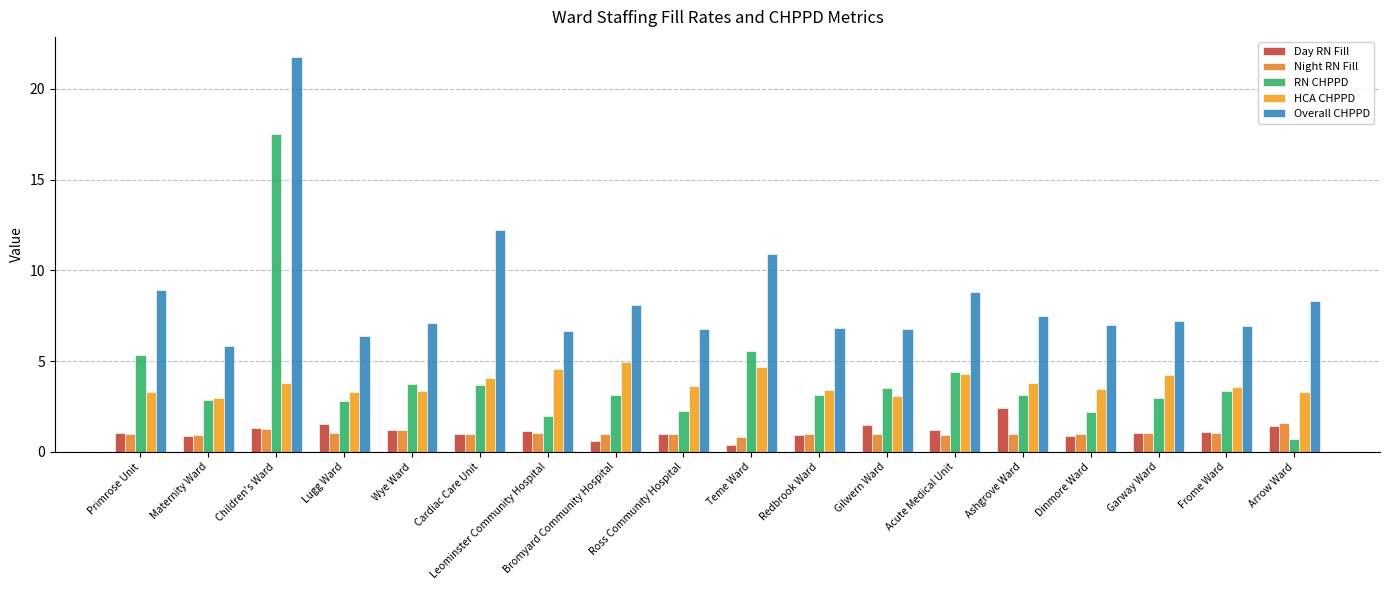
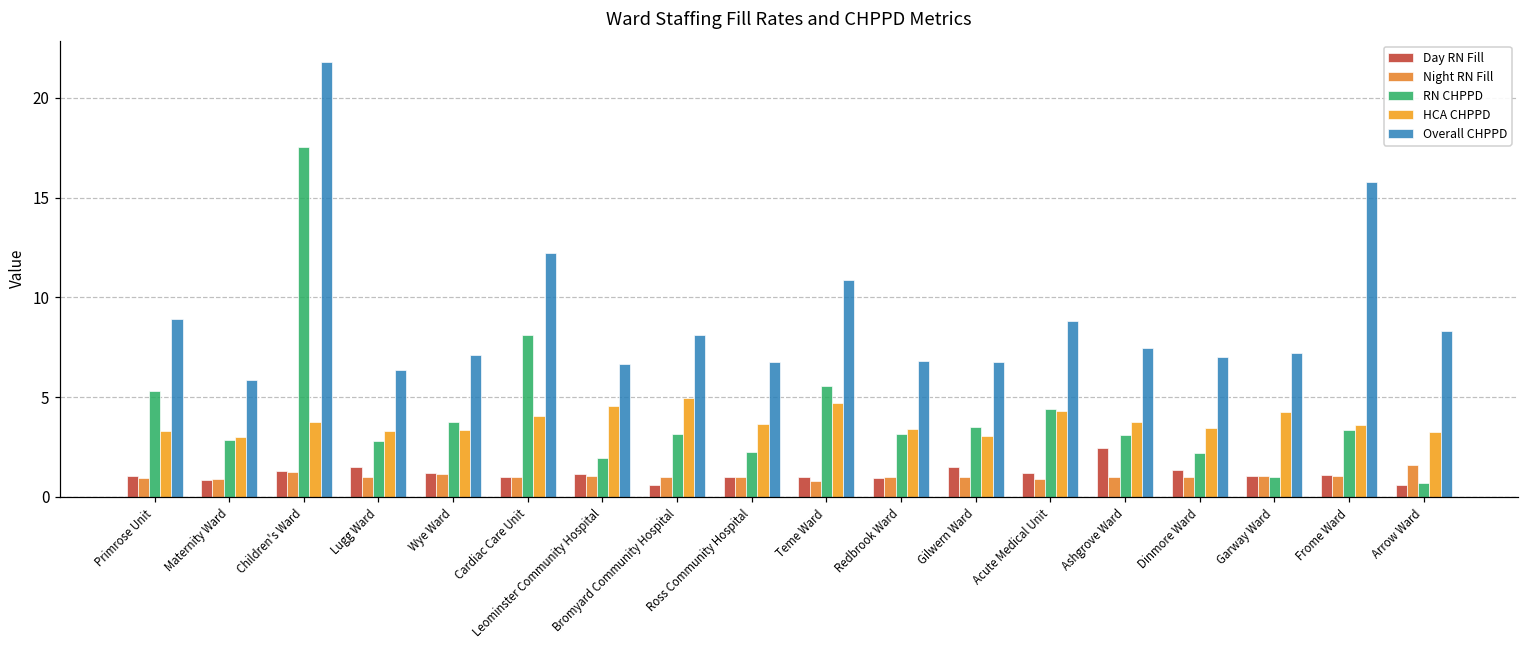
  {
    "Day RN Fill": {
      "Primrose Unit": 1.0,
      "Maternity Ward": 0.9,
      "Children's Ward": 1.3,
      "Lugg Ward": 1.5,
      "Wye Ward": 1.2,
      "Cardiac Care Unit": 1.0,
      "Leominster Community Hospital": 1.1,
      "Bromyard Community Hospital": 0.6,
      "Ross Community Hospital": 1.0,
-     "Teme Ward": 0.4,
+     "Teme Ward": 1.0,
      "Redbrook Ward": 0.9,
      "Gilwern Ward": 1.5,
      "Acute Medical Unit": 1.2,
      "Ashgrove Ward": 2.4,
-     "Dinmore Ward": 0.9,
+     "Dinmore Ward": 1.3,
      "Garway Ward": 1.1,
      "Frome Ward": 1.1,
-     "Arrow Ward": 1.4
+     "Arrow Ward": 0.6
    },
    "RN CHPPD": {
      "Primrose Unit": 5.3,
      "Maternity Ward": 2.9,
      "Children's Ward": 17.5,
      "Lugg Ward": 2.8,
      "Wye Ward": 3.8,
-     "Cardiac Care Unit": 3.7,
+     "Cardiac Care Unit": 8.1,
      "Leominster Community Hospital": 2.0,
      "Bromyard Community Hospital": 3.2,
      "Ross Community Hospital": 2.2,
      "Teme Ward": 5.6,
      "Redbrook Ward": 3.1,
      "Gilwern Ward": 3.5,
      "Acute Medical Unit": 4.4,
      "Ashgrove Ward": 3.1,
      "Dinmore Ward": 2.2,
-     "Garway Ward": 3.0,
+     "Garway Ward": 1.0,
      "Frome Ward": 3.3,
      "Arrow Ward": 0.7
    },
    "Overall CHPPD": {
      "Primrose Unit": 8.9,
      "Maternity Ward": 5.9,
      "Children's Ward": 21.8,
      "Lugg Ward": 6.4,
      "Wye Ward": 7.1,
      "Cardiac Care Unit": 12.2,
      "Leominster Community Hospital": 6.7,
      "Bromyard Community Hospital": 8.1,
      "Ross Community Hospital": 6.8,
      "Teme Ward": 10.9,
      "Redbrook Ward": 6.8,
      "Gilwern Ward": 6.7,
      "Acute Medical Unit": 8.8,
      "Ashgrove Ward": 7.5,
      "Dinmore Ward": 7.0,
      "Garway Ward": 7.2,
-     "Frome Ward": 6.9,
+     "Frome Ward": 15.8,
      "Arrow Ward": 8.3
    }
  }
